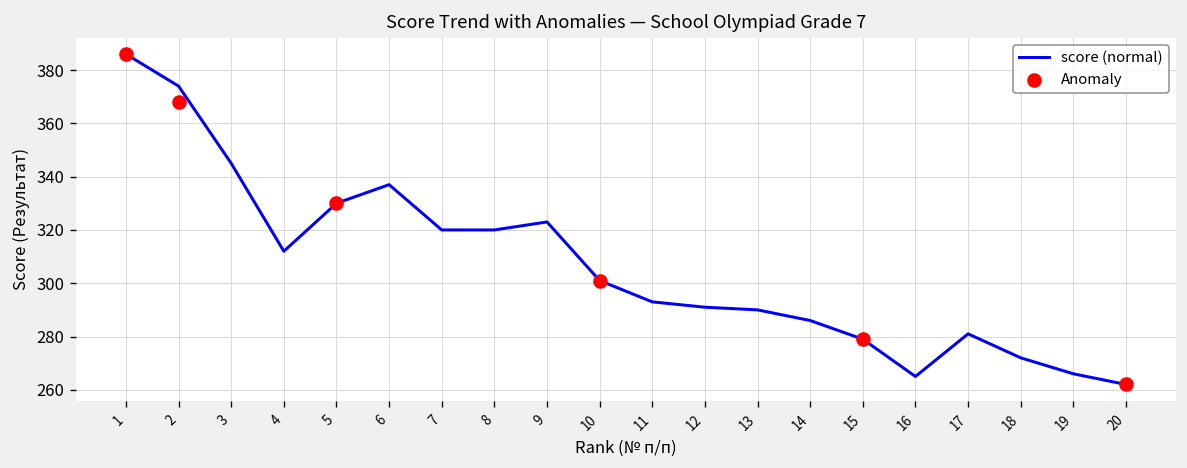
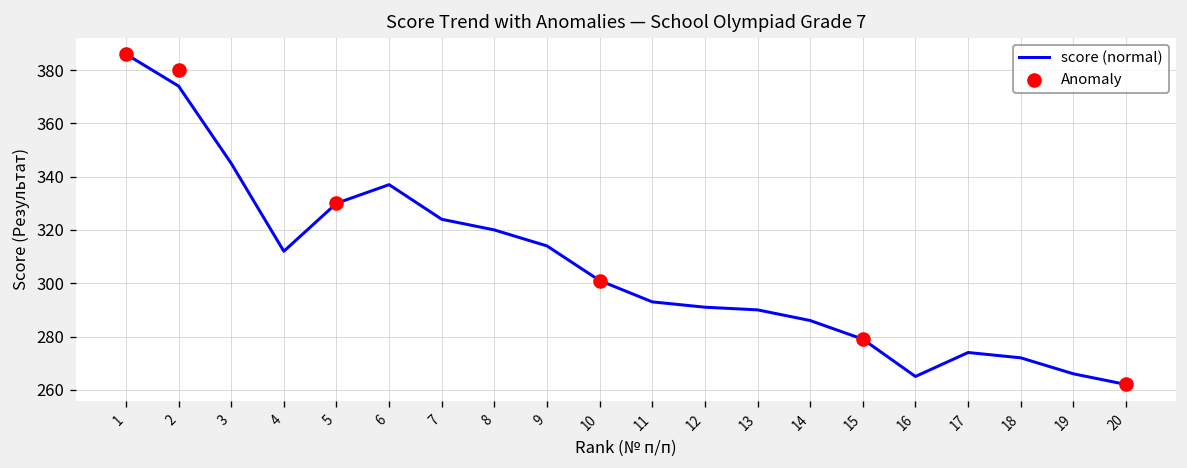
  {
    "Anomaly": {
-     "2": 368
+     "2": 380
    },
    "score (normal)": {
      "2": 374,
      "3": 345,
      "4": 312,
      "6": 337,
-     "7": 320,
+     "7": 324,
      "8": 320,
-     "9": 323,
+     "9": 314,
      "11": 293,
      "12": 291,
      "13": 290,
      "14": 286,
      "16": 265,
-     "17": 281,
+     "17": 274,
      "18": 272,
      "19": 266
    }
  }
